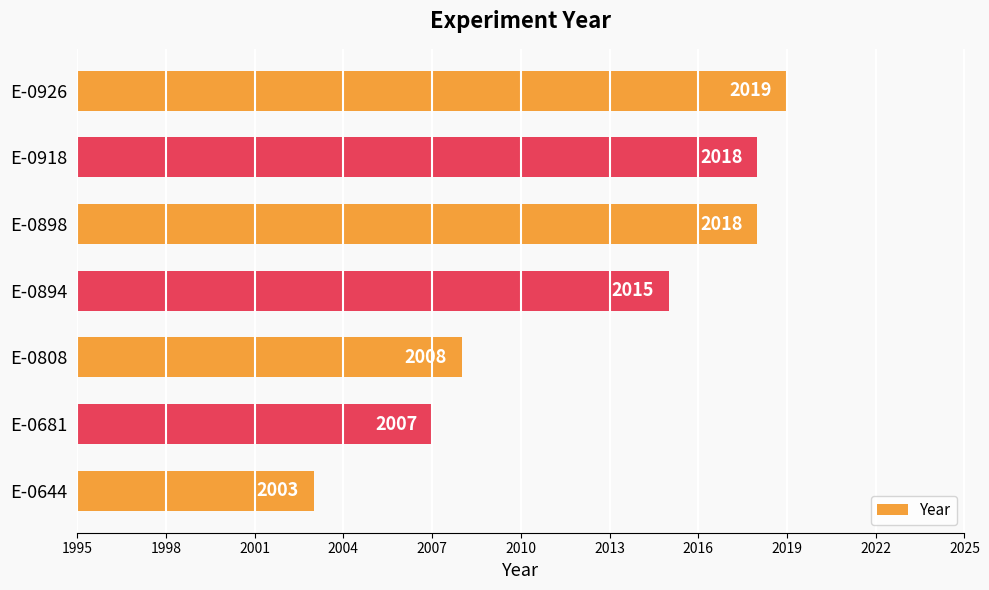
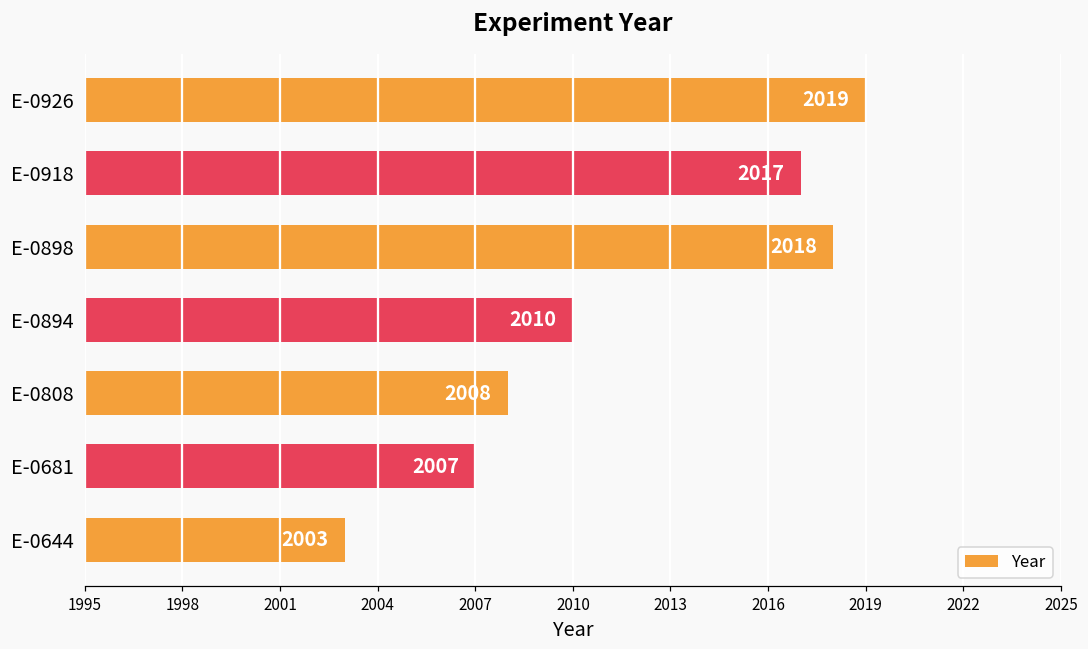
  {
    "E-0926": 2019,
-   "E-0918": 2018,
+   "E-0918": 2017,
    "E-0898": 2018,
-   "E-0894": 2015,
+   "E-0894": 2010,
    "E-0808": 2008,
    "E-0681": 2007,
    "E-0644": 2003
  }
